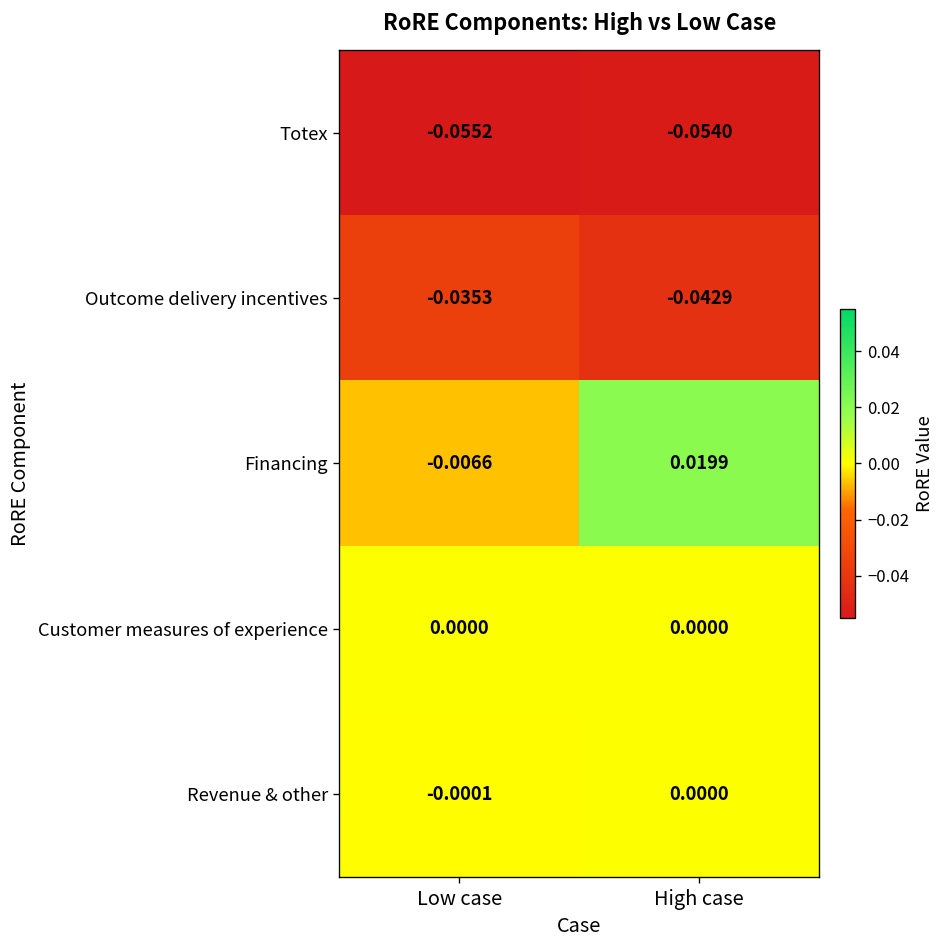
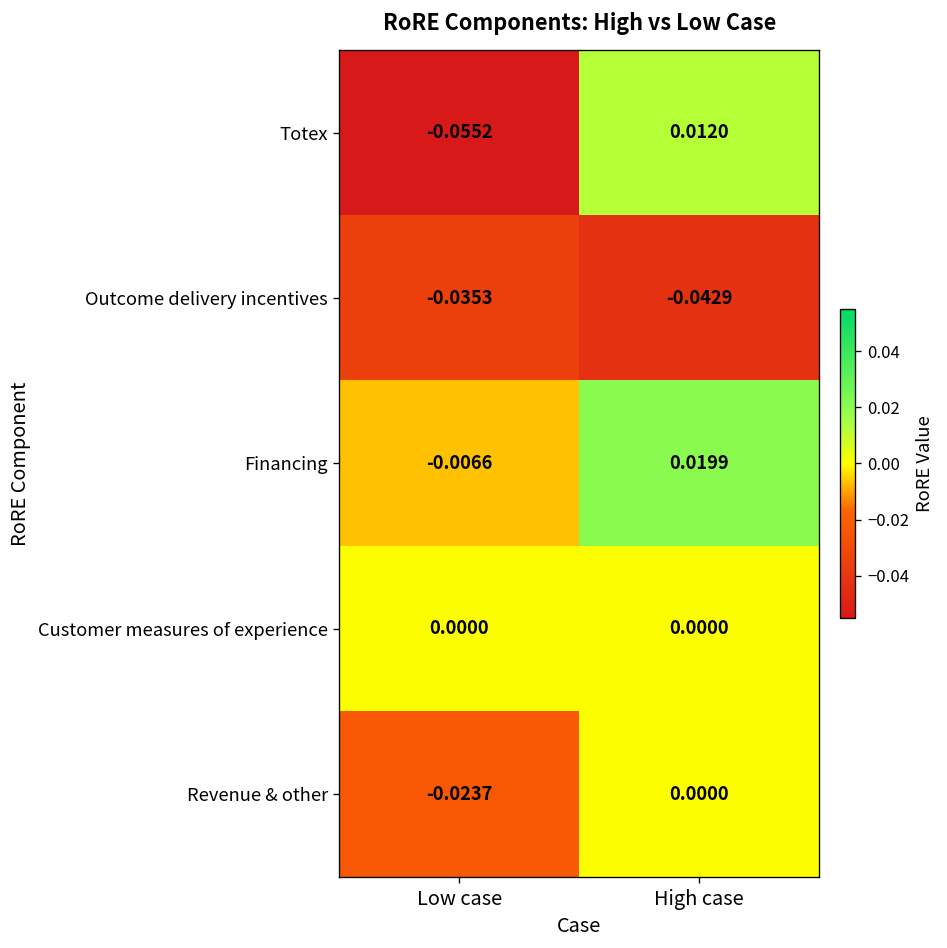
  {
    "Totex": {
      "Low case": -0.0552,
-     "High case": -0.0540
+     "High case": 0.0120
    },
    "Outcome delivery incentives": {
      "Low case": -0.0353,
      "High case": -0.0429
    },
    "Financing": {
      "Low case": -0.0066,
      "High case": 0.0199
    },
    "Customer measures of experience": {
      "Low case": 0.0000,
      "High case": 0.0000
    },
    "Revenue & other": {
-     "Low case": -0.0001,
+     "Low case": -0.0237,
      "High case": 0.0000
    }
  }
